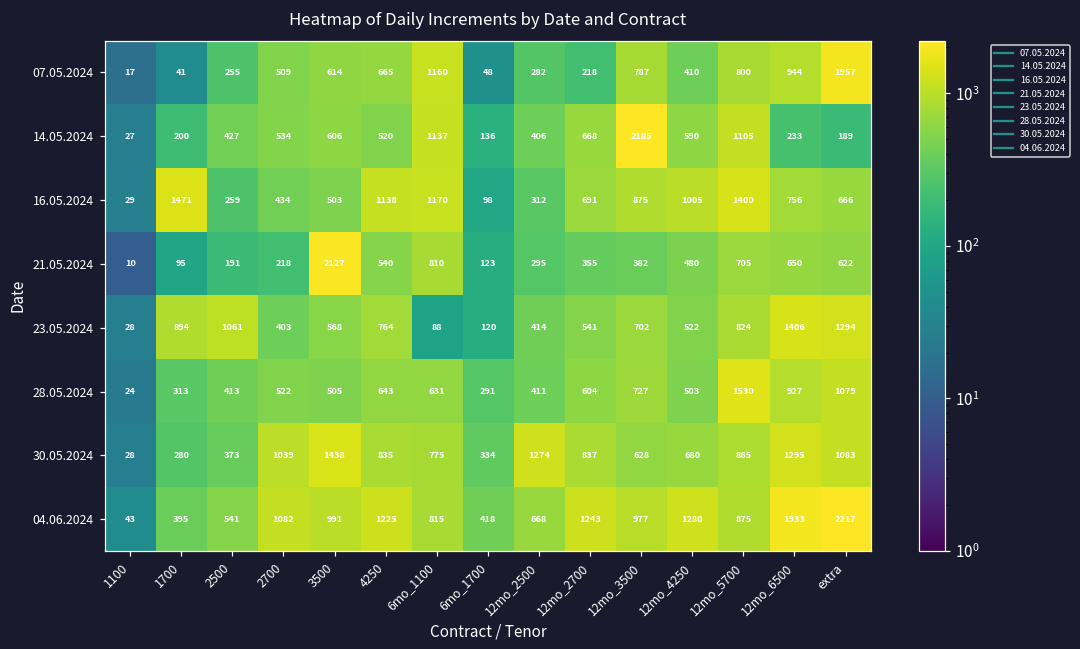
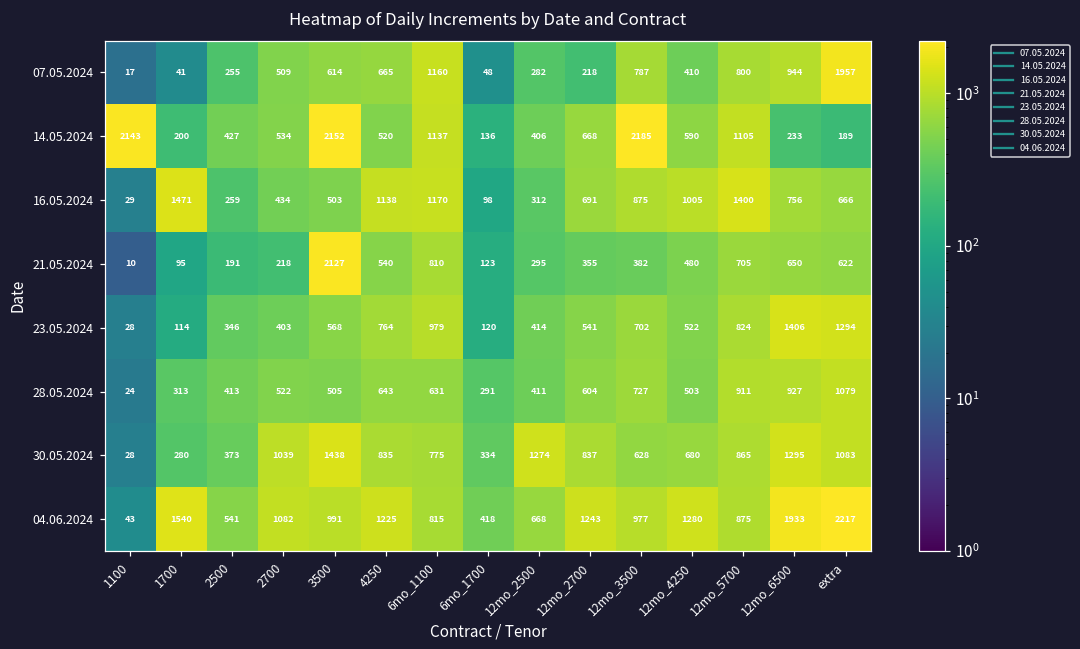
  {
    "07.05.2024": {
      "1100": 17,
      "1700": 41,
      "2500": 255,
      "2700": 509,
      "3500": 614,
      "4250": 665,
      "6mo_1100": 1160,
      "6mo_1700": 48,
      "12mo_2500": 282,
      "12mo_2700": 218,
      "12mo_3500": 787,
      "12mo_4250": 410,
      "12mo_5700": 800,
      "12mo_6500": 944,
      "extra": 1957
    },
    "14.05.2024": {
-     "1100": 27,
+     "1100": 2143,
      "1700": 200,
      "2500": 427,
      "2700": 534,
-     "3500": 606,
+     "3500": 2152,
      "4250": 520,
      "6mo_1100": 1137,
      "6mo_1700": 136,
      "12mo_2500": 406,
      "12mo_2700": 668,
      "12mo_3500": 2185,
      "12mo_4250": 590,
      "12mo_5700": 1105,
      "12mo_6500": 233,
      "extra": 189
    },
    "16.05.2024": {
      "1100": 29,
      "1700": 1471,
      "2500": 259,
      "2700": 434,
      "3500": 503,
      "4250": 1138,
      "6mo_1100": 1170,
      "6mo_1700": 98,
      "12mo_2500": 312,
      "12mo_2700": 691,
      "12mo_3500": 875,
      "12mo_4250": 1005,
      "12mo_5700": 1400,
      "12mo_6500": 756,
      "extra": 666
    },
    "21.05.2024": {
      "1100": 10,
      "1700": 95,
      "2500": 191,
      "2700": 218,
      "3500": 2127,
      "4250": 540,
      "6mo_1100": 810,
      "6mo_1700": 123,
      "12mo_2500": 295,
      "12mo_2700": 355,
      "12mo_3500": 382,
      "12mo_4250": 480,
      "12mo_5700": 705,
      "12mo_6500": 650,
      "extra": 622
    },
    "23.05.2024": {
      "1100": 28,
-     "1700": 894,
-     "2500": 1061,
+     "1700": 114,
+     "2500": 346,
      "2700": 403,
      "3500": 568,
      "4250": 764,
-     "6mo_1100": 88,
+     "6mo_1100": 979,
      "6mo_1700": 120,
      "12mo_2500": 414,
      "12mo_2700": 541,
      "12mo_3500": 702,
      "12mo_4250": 522,
      "12mo_5700": 824,
      "12mo_6500": 1406,
      "extra": 1294
    },
    "28.05.2024": {
      "1100": 24,
      "1700": 313,
      "2500": 413,
      "2700": 522,
      "3500": 505,
      "4250": 643,
      "6mo_1100": 631,
      "6mo_1700": 291,
      "12mo_2500": 411,
      "12mo_2700": 604,
      "12mo_3500": 727,
      "12mo_4250": 503,
-     "12mo_5700": 1530,
+     "12mo_5700": 911,
      "12mo_6500": 927,
      "extra": 1079
    },
    "30.05.2024": {
      "1100": 28,
      "1700": 280,
      "2500": 373,
      "2700": 1039,
      "3500": 1438,
      "4250": 835,
      "6mo_1100": 775,
      "6mo_1700": 334,
      "12mo_2500": 1274,
      "12mo_2700": 837,
      "12mo_3500": 628,
      "12mo_4250": 680,
      "12mo_5700": 865,
      "12mo_6500": 1295,
      "extra": 1083
    },
    "04.06.2024": {
      "1100": 43,
-     "1700": 395,
+     "1700": 1540,
      "2500": 541,
      "2700": 1082,
      "3500": 991,
      "4250": 1225,
      "6mo_1100": 815,
      "6mo_1700": 418,
      "12mo_2500": 668,
      "12mo_2700": 1243,
      "12mo_3500": 977,
      "12mo_4250": 1280,
      "12mo_5700": 875,
      "12mo_6500": 1933,
      "extra": 2217
    }
  }
